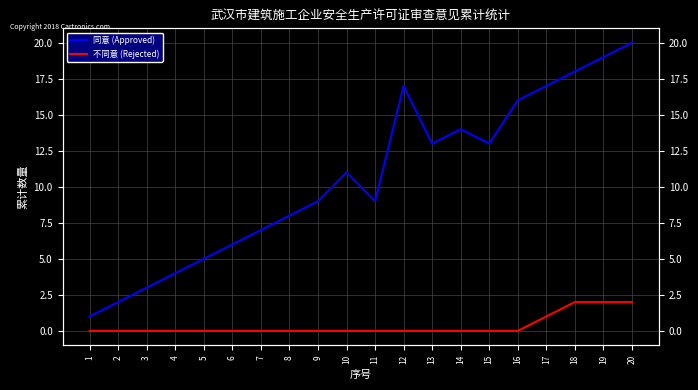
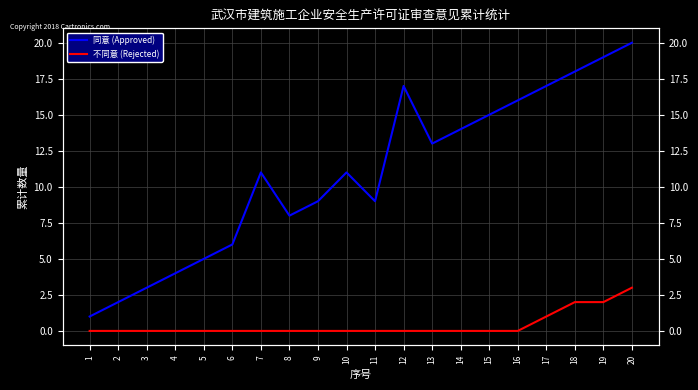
  {
    "同意 (Approved)": {
      "1": 1,
      "2": 2,
      "3": 3,
      "4": 4,
      "5": 5,
      "6": 6,
-     "7": 7,
+     "7": 11,
      "8": 8,
      "9": 9,
      "10": 11,
      "11": 9,
      "12": 17,
      "13": 13,
      "14": 14,
-     "15": 13,
+     "15": 15,
      "16": 16,
      "17": 17,
      "18": 18,
      "19": 19,
      "20": 20
    },
    "不同意 (Rejected)": {
      "1": 0,
      "2": 0,
      "3": 0,
      "4": 0,
      "5": 0,
      "6": 0,
      "7": 0,
      "8": 0,
      "9": 0,
      "10": 0,
      "11": 0,
      "12": 0,
      "13": 0,
      "14": 0,
      "15": 0,
      "16": 0,
      "17": 1,
      "18": 2,
      "19": 2,
-     "20": 2
+     "20": 3
    }
  }
